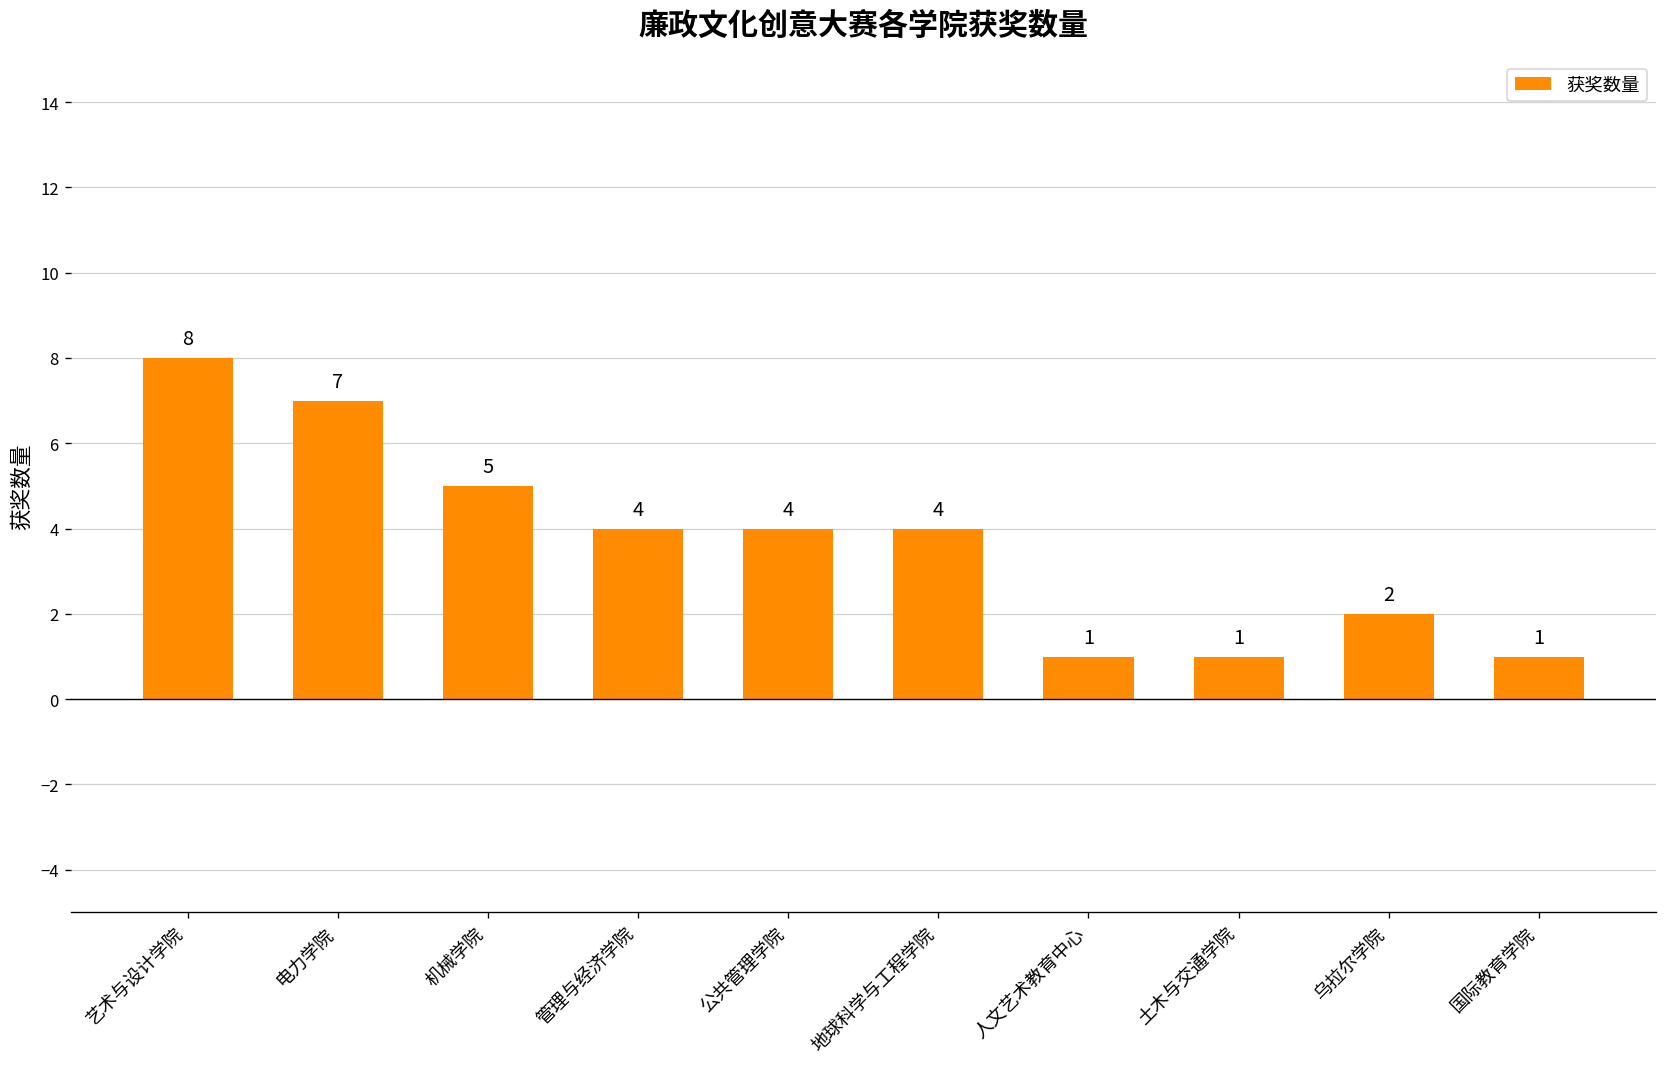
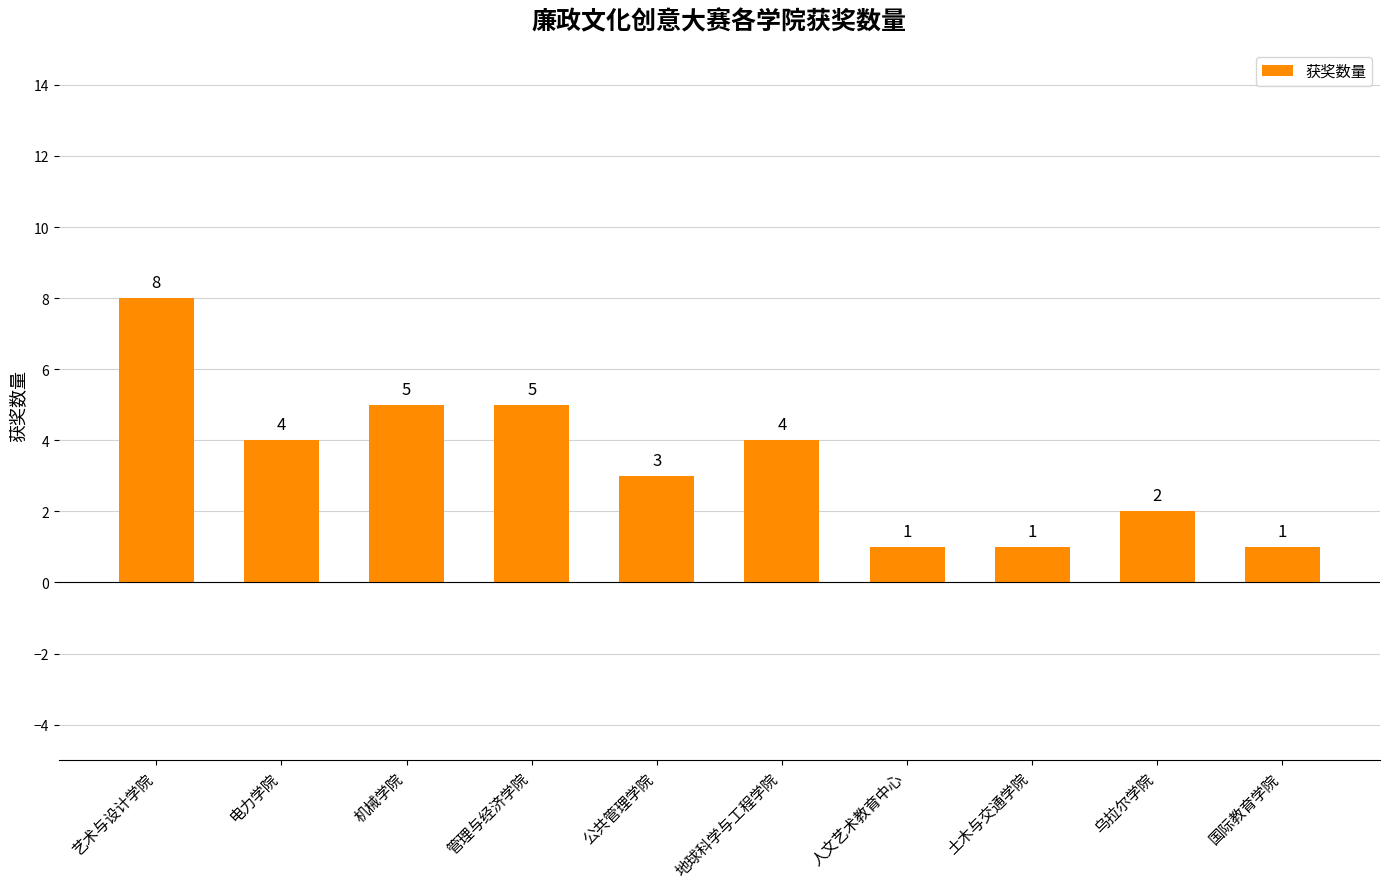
  {
    "艺术与设计学院": 8,
-   "电力学院": 7,
+   "电力学院": 4,
    "机械学院": 5,
-   "管理与经济学院": 4,
-   "公共管理学院": 4,
+   "管理与经济学院": 5,
+   "公共管理学院": 3,
    "地球科学与工程学院": 4,
    "人文艺术教育中心": 1,
    "土木与交通学院": 1,
    "乌拉尔学院": 2,
    "国际教育学院": 1
  }
